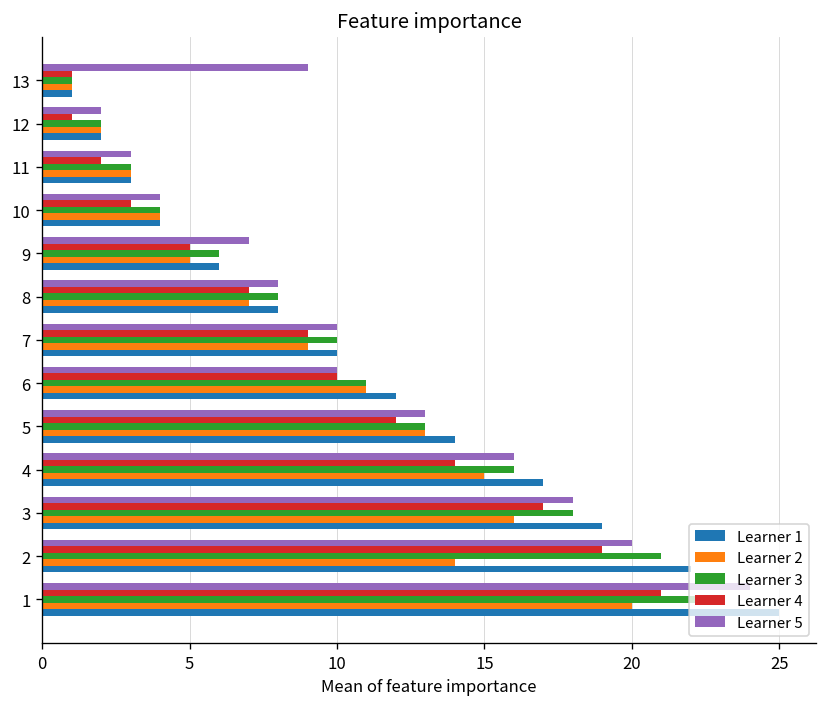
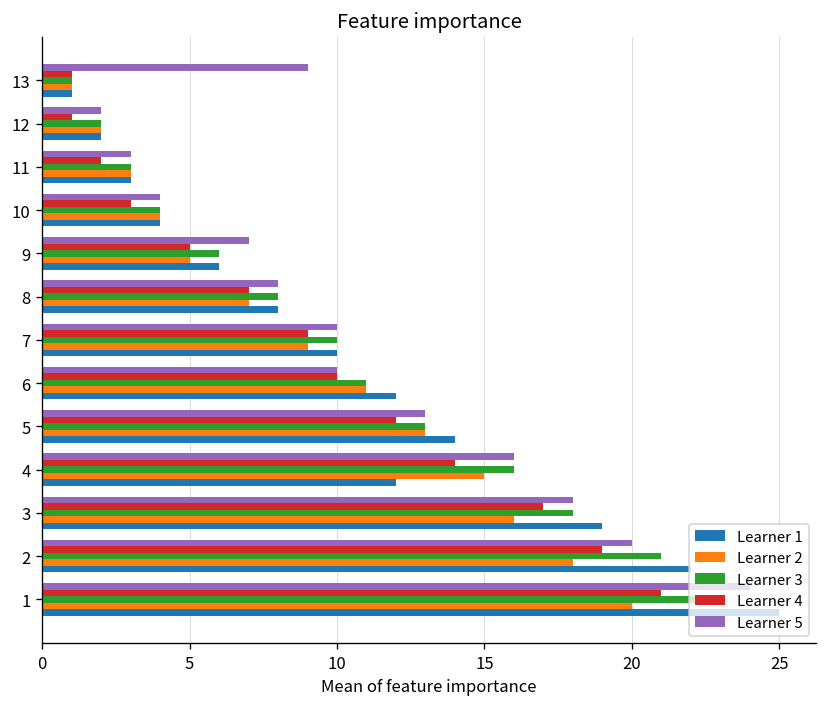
  {
    "Learner 1": {
      "13": 1,
      "12": 2,
      "11": 3,
      "10": 4,
      "9": 6,
      "8": 8,
      "7": 10,
      "6": 12,
      "5": 14,
-     "4": 17,
+     "4": 12,
      "3": 19
    },
    "Learner 2": {
      "13": 1,
      "12": 2,
      "11": 3,
      "10": 4,
      "9": 5,
      "8": 7,
      "7": 9,
      "6": 11,
      "5": 13,
      "4": 15,
      "3": 16,
-     "2": 14,
+     "2": 18,
      "1": 20
    },
    "Learner 3": {
      "13": 1,
      "12": 2,
      "11": 3,
      "10": 4,
      "9": 6,
      "8": 8,
      "7": 10,
      "6": 11,
      "5": 13,
      "4": 16,
      "3": 18,
      "2": 21
    },
    "Learner 4": {
      "13": 1,
      "12": 1,
      "11": 2,
      "10": 3,
      "9": 5,
      "8": 7,
      "7": 9,
      "6": 10,
      "5": 12,
      "4": 14,
      "3": 17,
      "2": 19,
      "1": 21
    },
    "Learner 5": {
      "13": 9,
      "12": 2,
      "11": 3,
      "10": 4,
      "9": 7,
      "8": 8,
      "7": 10,
      "6": 10,
      "5": 13,
      "4": 16,
      "3": 18,
      "2": 20
    }
  }
